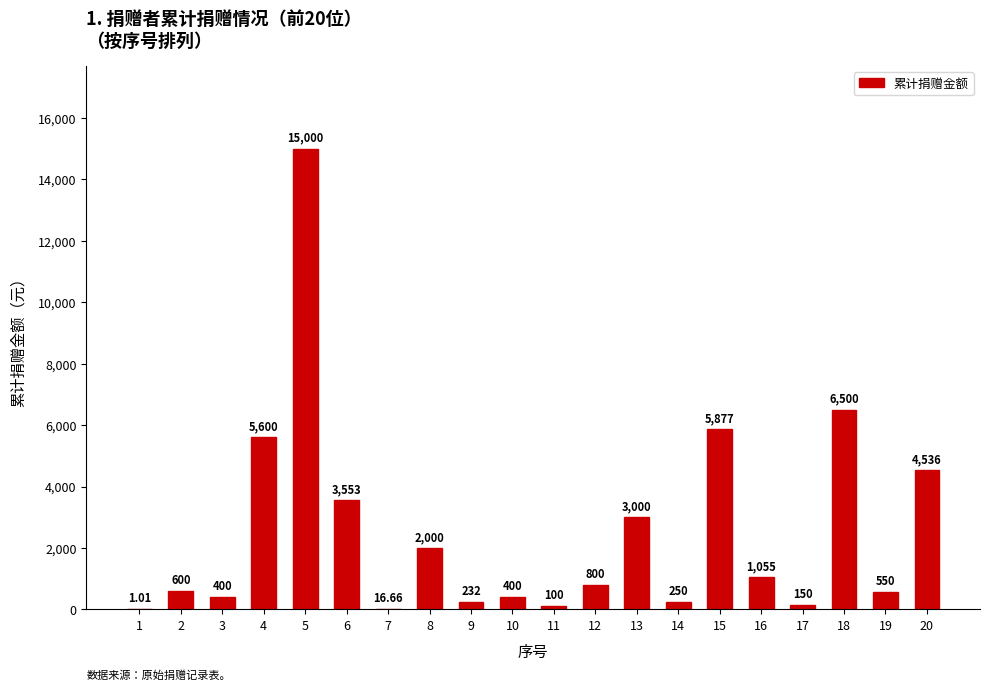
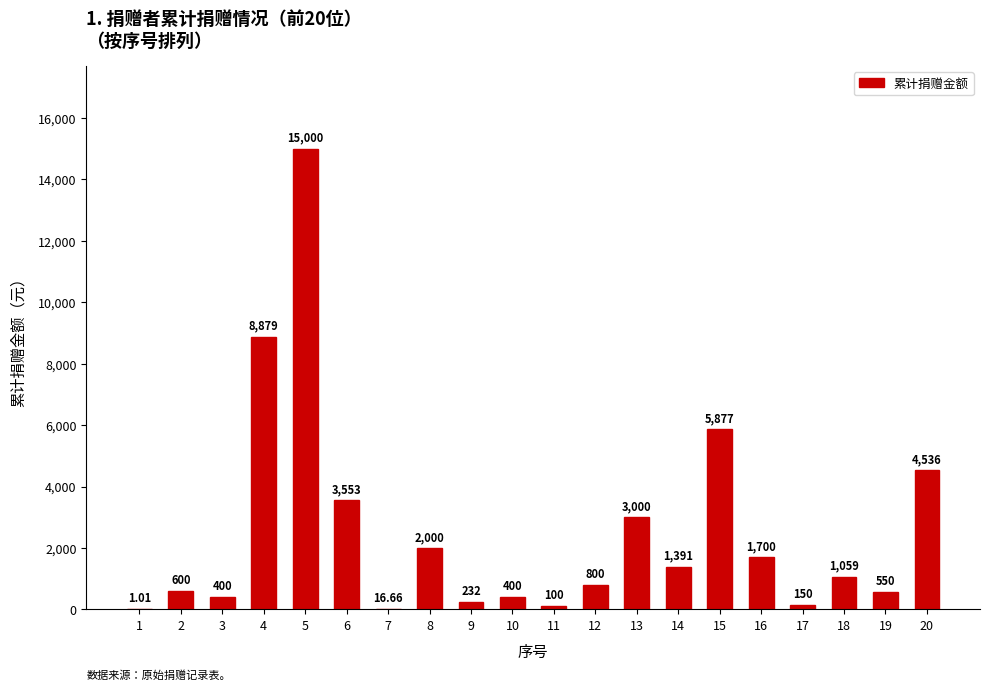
  {
    "1": "1.01",
    "2": "600",
    "3": "400",
-   "4": "5,600",
+   "4": "8,879",
    "5": "15,000",
    "6": "3,553",
    "7": "16.66",
    "8": "2,000",
    "9": "232",
    "10": "400",
    "11": "100",
    "12": "800",
    "13": "3,000",
-   "14": "250",
+   "14": "1,391",
    "15": "5,877",
-   "16": "1,055",
+   "16": "1,700",
    "17": "150",
-   "18": "6,500",
+   "18": "1,059",
    "19": "550",
    "20": "4,536"
  }
